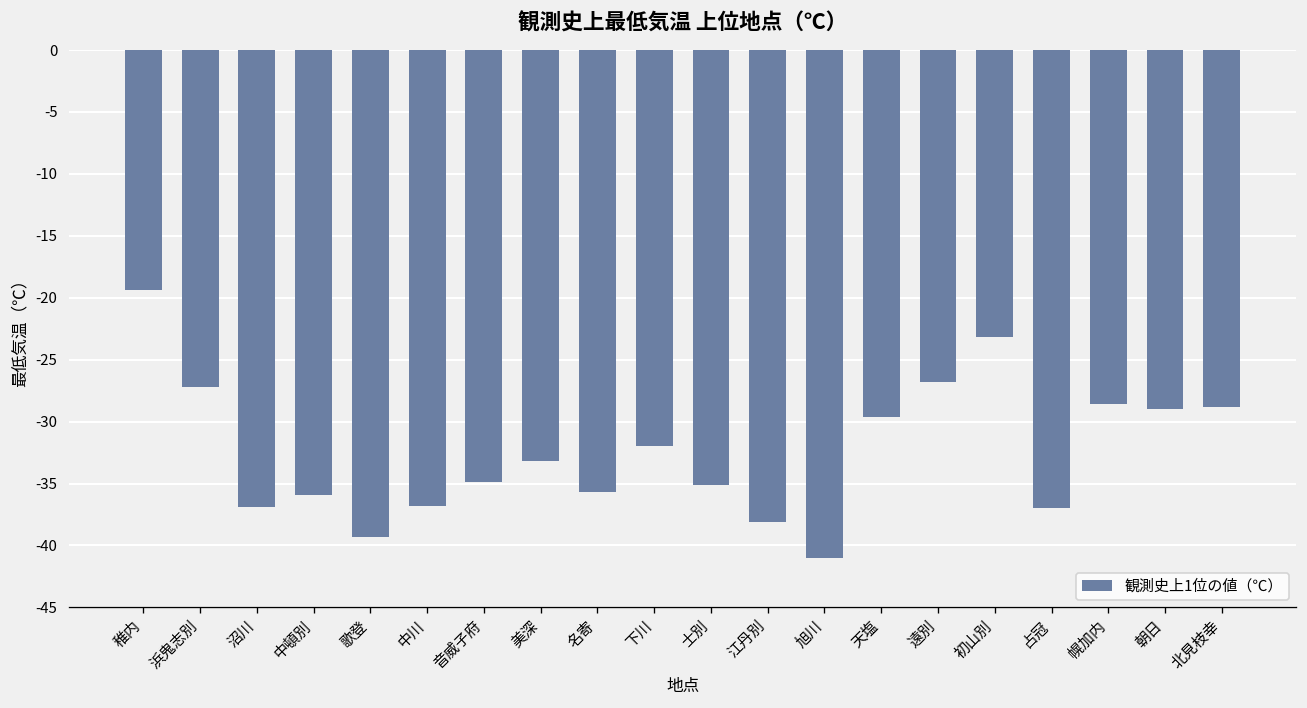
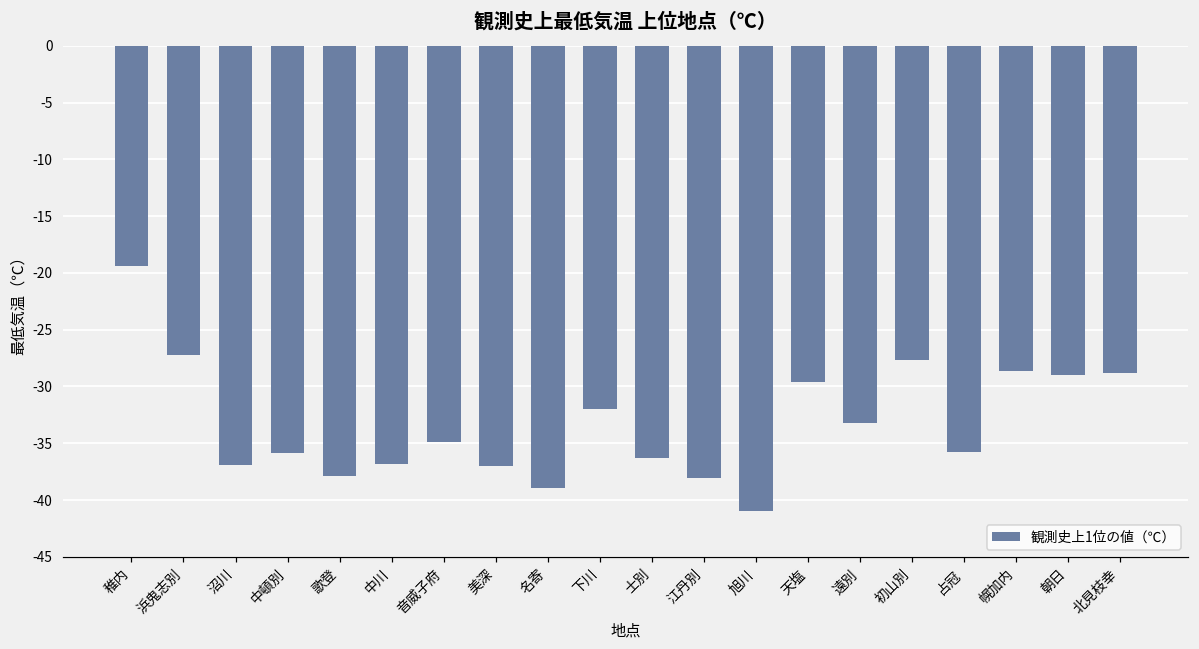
  {
    "稚内": -19.4,
    "浜鬼志別": -27.2,
    "沼川": -36.9,
    "中頓別": -35.9,
-   "歌登": -39.3,
+   "歌登": -37.9,
    "中川": -36.8,
    "音威子府": -34.9,
-   "美深": -33.2,
-   "名寄": -35.7,
+   "美深": -37.0,
+   "名寄": -38.9,
    "下川": -32.0,
-   "士別": -35.1,
+   "士別": -36.3,
    "江丹別": -38.1,
    "旭川": -41.0,
    "天塩": -29.6,
-   "遠別": -26.8,
-   "初山別": -23.2,
-   "占冠": -37.0,
+   "遠別": -33.2,
+   "初山別": -27.7,
+   "占冠": -35.8,
    "幌加内": -28.6,
    "朝日": -29.0,
    "北見枝幸": -28.8
  }
